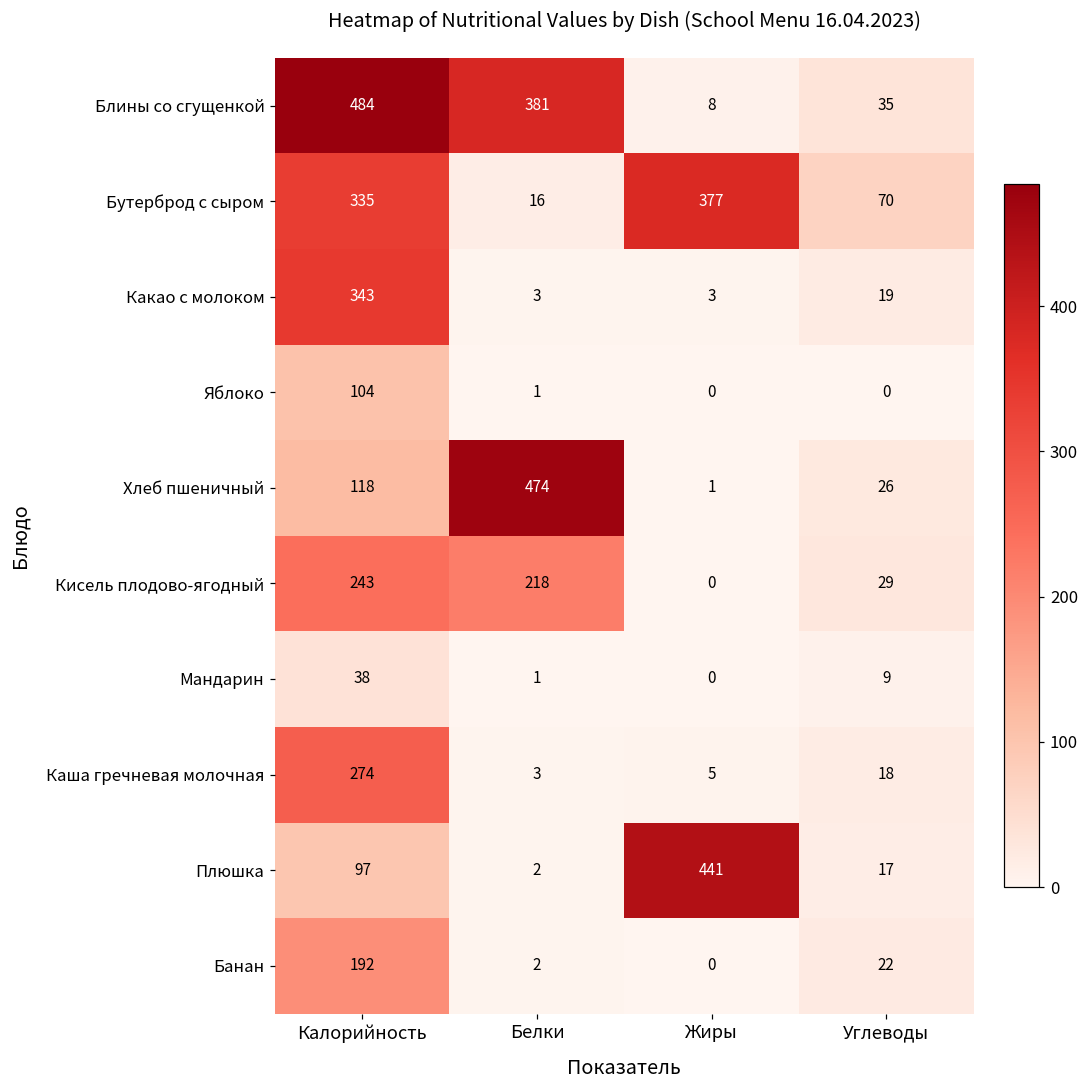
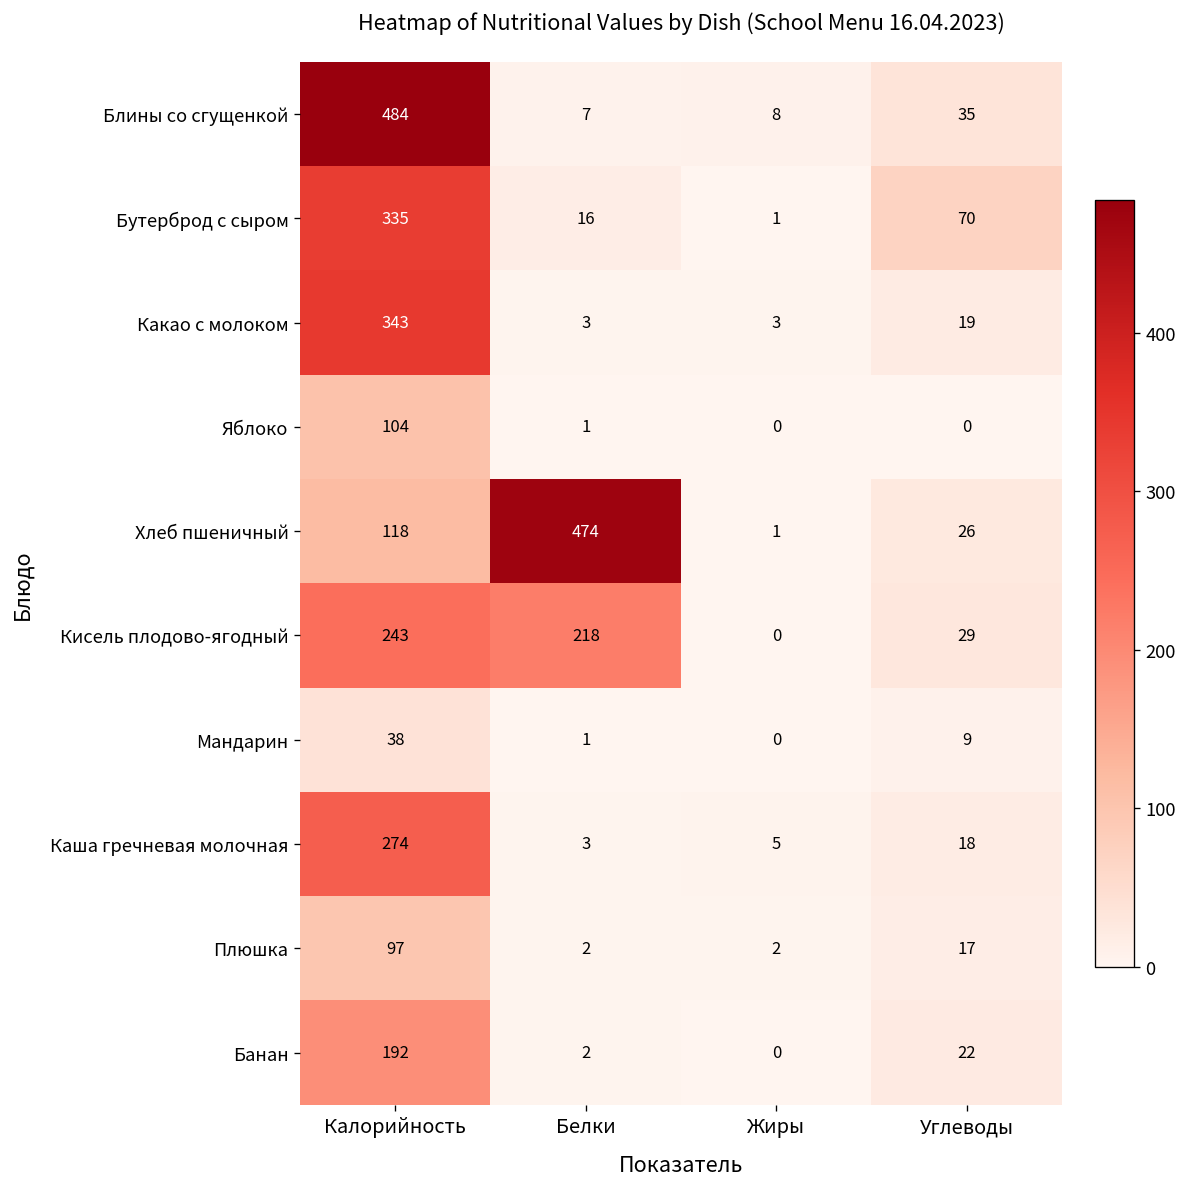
  {
    "Блины со сгущенкой": {
      "Калорийность": 484,
-     "Белки": 381,
+     "Белки": 7,
      "Жиры": 8,
      "Углеводы": 35
    },
    "Бутерброд с сыром": {
      "Калорийность": 335,
      "Белки": 16,
-     "Жиры": 377,
+     "Жиры": 1,
      "Углеводы": 70
    },
    "Какао с молоком": {
      "Калорийность": 343,
      "Белки": 3,
      "Жиры": 3,
      "Углеводы": 19
    },
    "Яблоко": {
      "Калорийность": 104,
      "Белки": 1,
      "Жиры": 0,
      "Углеводы": 0
    },
    "Хлеб пшеничный": {
      "Калорийность": 118,
      "Белки": 474,
      "Жиры": 1,
      "Углеводы": 26
    },
    "Кисель плодово-ягодный": {
      "Калорийность": 243,
      "Белки": 218,
      "Жиры": 0,
      "Углеводы": 29
    },
    "Мандарин": {
      "Калорийность": 38,
      "Белки": 1,
      "Жиры": 0,
      "Углеводы": 9
    },
    "Каша гречневая молочная": {
      "Калорийность": 274,
      "Белки": 3,
      "Жиры": 5,
      "Углеводы": 18
    },
    "Плюшка": {
      "Калорийность": 97,
      "Белки": 2,
-     "Жиры": 441,
+     "Жиры": 2,
      "Углеводы": 17
    },
    "Банан": {
      "Калорийность": 192,
      "Белки": 2,
      "Жиры": 0,
      "Углеводы": 22
    }
  }
